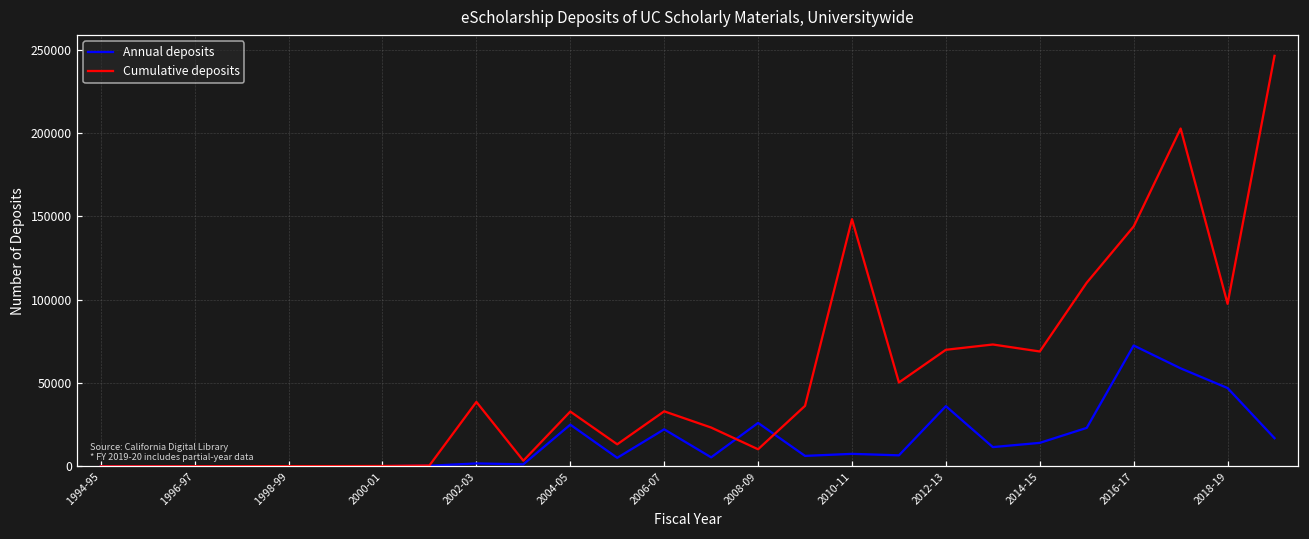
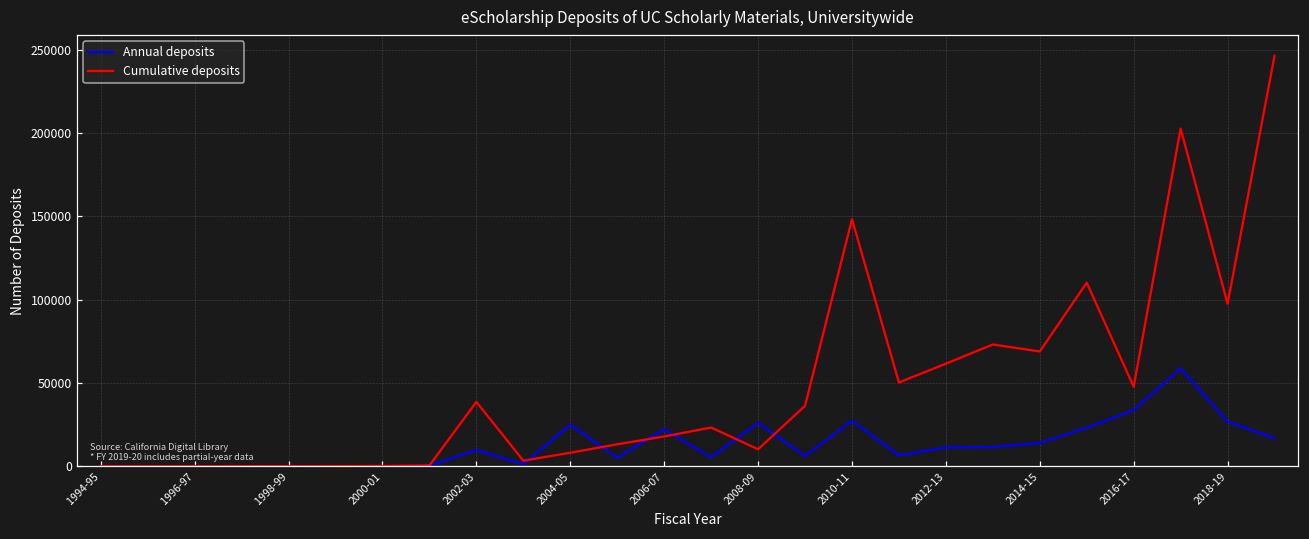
  {
    "Annual deposits": {
-     "2002-03": 2000,
+     "2002-03": 10000,
      "2004-05": 25000,
      "2006-07": 22000,
      "2008-09": 26000,
-     "2010-11": 7000,
-     "2012-13": 36000,
+     "2010-11": 27000,
+     "2012-13": 11000,
      "2014-15": 14000,
-     "2016-17": 73000,
-     "2018-19": 47000
+     "2016-17": 34000,
+     "2018-19": 27000
    },
    "Cumulative deposits": {
      "2002-03": 39000,
-     "2004-05": 33000,
-     "2006-07": 33000,
+     "2004-05": 8000,
+     "2006-07": 18000,
      "2008-09": 10000,
      "2010-11": 148000,
-     "2012-13": 70000,
+     "2012-13": 62000,
      "2014-15": 69000,
-     "2016-17": 144000,
+     "2016-17": 48000,
      "2018-19": 98000
    }
  }
